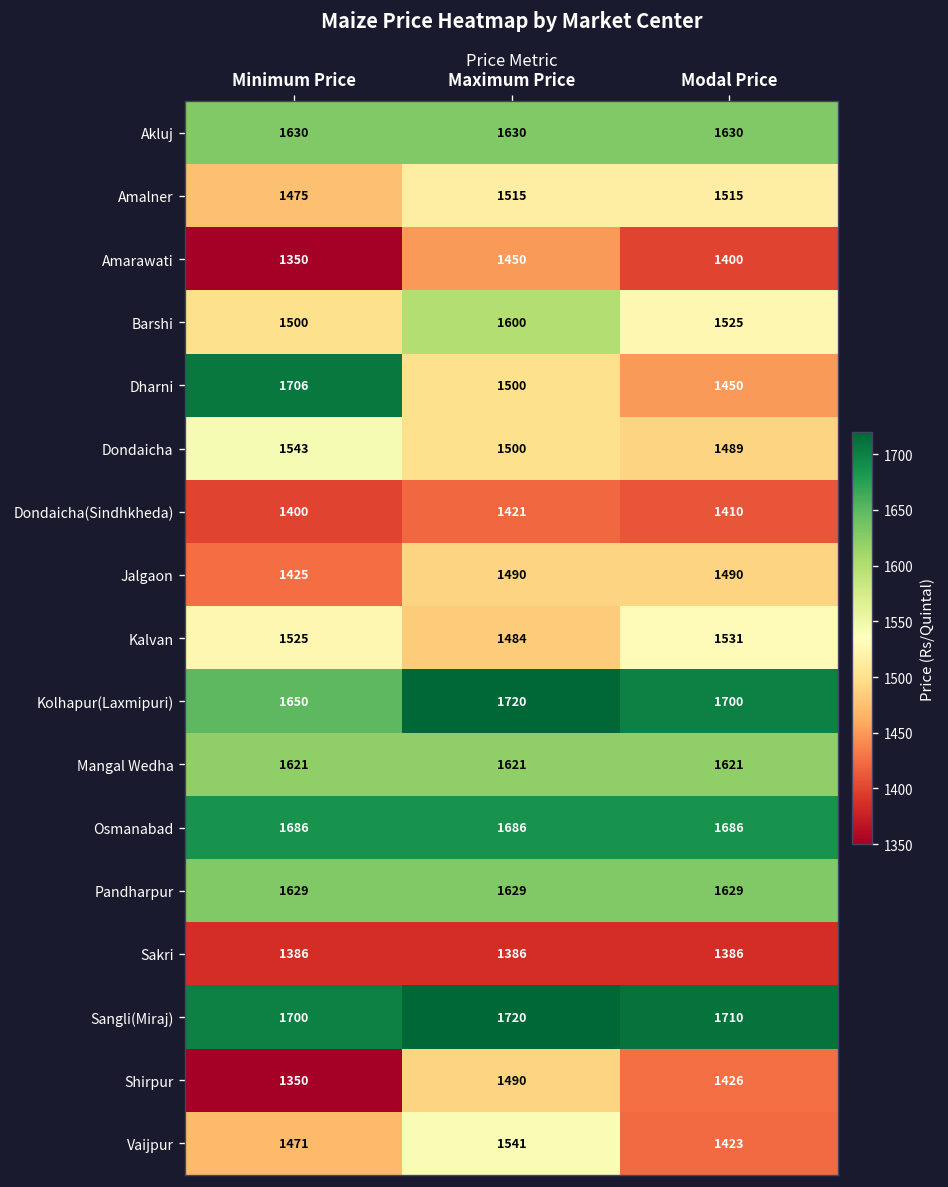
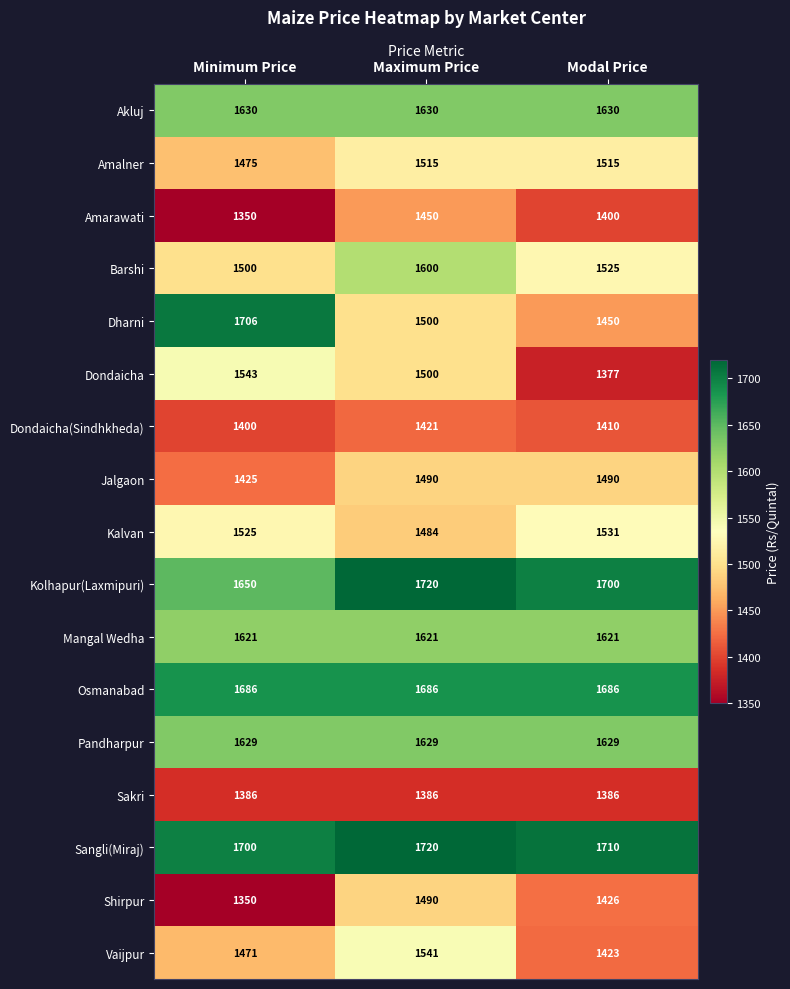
  {
    "Akluj": {
      "Minimum Price": 1630,
      "Maximum Price": 1630,
      "Modal Price": 1630
    },
    "Amalner": {
      "Minimum Price": 1475,
      "Maximum Price": 1515,
      "Modal Price": 1515
    },
    "Amarawati": {
      "Minimum Price": 1350,
      "Maximum Price": 1450,
      "Modal Price": 1400
    },
    "Barshi": {
      "Minimum Price": 1500,
      "Maximum Price": 1600,
      "Modal Price": 1525
    },
    "Dharni": {
      "Minimum Price": 1706,
      "Maximum Price": 1500,
      "Modal Price": 1450
    },
    "Dondaicha": {
      "Minimum Price": 1543,
      "Maximum Price": 1500,
-     "Modal Price": 1489
+     "Modal Price": 1377
    },
    "Dondaicha(Sindhkheda)": {
      "Minimum Price": 1400,
      "Maximum Price": 1421,
      "Modal Price": 1410
    },
    "Jalgaon": {
      "Minimum Price": 1425,
      "Maximum Price": 1490,
      "Modal Price": 1490
    },
    "Kalvan": {
      "Minimum Price": 1525,
      "Maximum Price": 1484,
      "Modal Price": 1531
    },
    "Kolhapur(Laxmipuri)": {
      "Minimum Price": 1650,
      "Maximum Price": 1720,
      "Modal Price": 1700
    },
    "Mangal Wedha": {
      "Minimum Price": 1621,
      "Maximum Price": 1621,
      "Modal Price": 1621
    },
    "Osmanabad": {
      "Minimum Price": 1686,
      "Maximum Price": 1686,
      "Modal Price": 1686
    },
    "Pandharpur": {
      "Minimum Price": 1629,
      "Maximum Price": 1629,
      "Modal Price": 1629
    },
    "Sakri": {
      "Minimum Price": 1386,
      "Maximum Price": 1386,
      "Modal Price": 1386
    },
    "Sangli(Miraj)": {
      "Minimum Price": 1700,
      "Maximum Price": 1720,
      "Modal Price": 1710
    },
    "Shirpur": {
      "Minimum Price": 1350,
      "Maximum Price": 1490,
      "Modal Price": 1426
    },
    "Vaijpur": {
      "Minimum Price": 1471,
      "Maximum Price": 1541,
      "Modal Price": 1423
    }
  }
